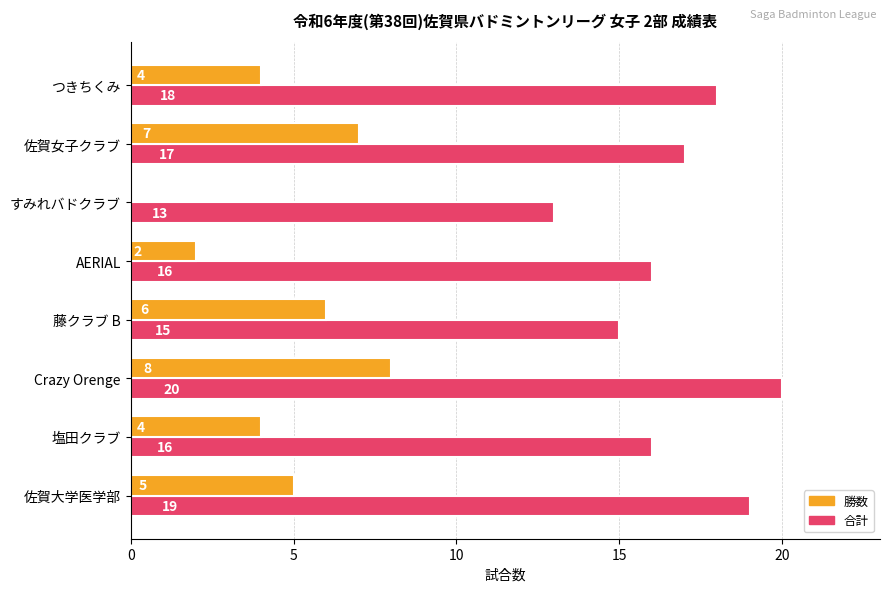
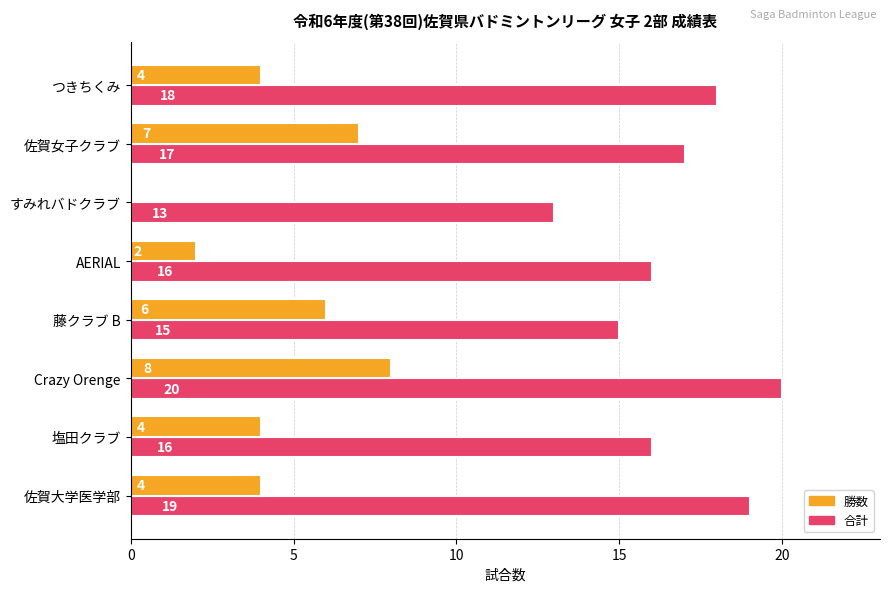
  {
    "合計": {
      "つきちくみ": 18,
      "佐賀女子クラブ": 17,
      "すみれバドクラブ": 13,
      "AERIAL": 16,
      "藤クラブ B": 15,
      "Crazy Orenge": 20,
      "塩田クラブ": 16,
      "佐賀大学医学部": 19
    },
    "勝数": {
      "つきちくみ": 4,
      "佐賀女子クラブ": 7,
      "AERIAL": 2,
      "藤クラブ B": 6,
      "Crazy Orenge": 8,
      "塩田クラブ": 4,
-     "佐賀大学医学部": 5
+     "佐賀大学医学部": 4
    }
  }
